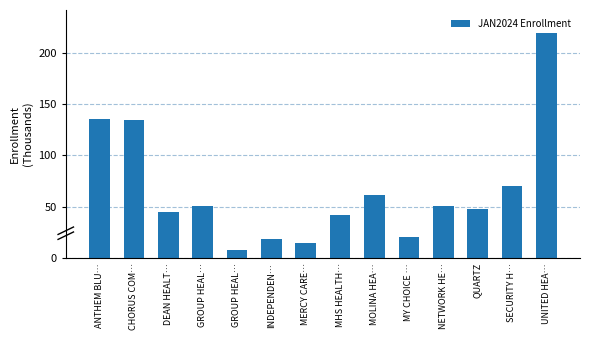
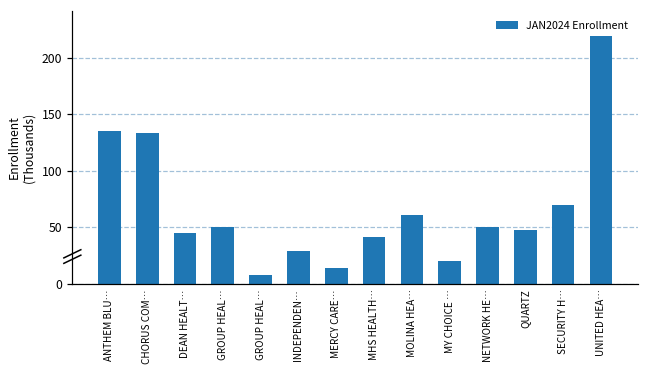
  {
    "ANTHEM BLU…": 135,
    "CHORUS COM…": 134,
    "DEAN HEALT…": 45,
-   "INDEPENDEN…": 18,
+   "INDEPENDEN…": 29,
    "MERCY CARE…": 14,
    "MHS HEALTH…": 41,
    "MOLINA HEA…": 61,
    "MY CHOICE …": 20,
    "NETWORK HE…": 51,
    "QUARTZ": 48,
    "SECURITY H…": 70,
    "UNITED HEA…": 220
  }
